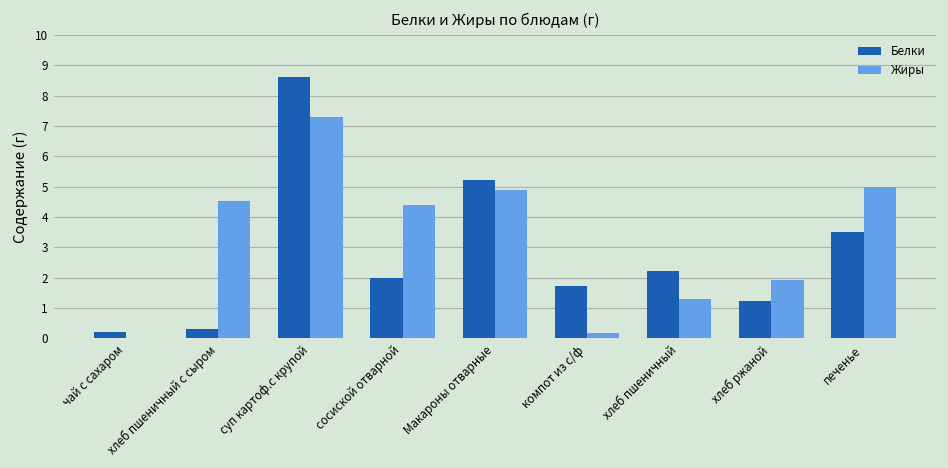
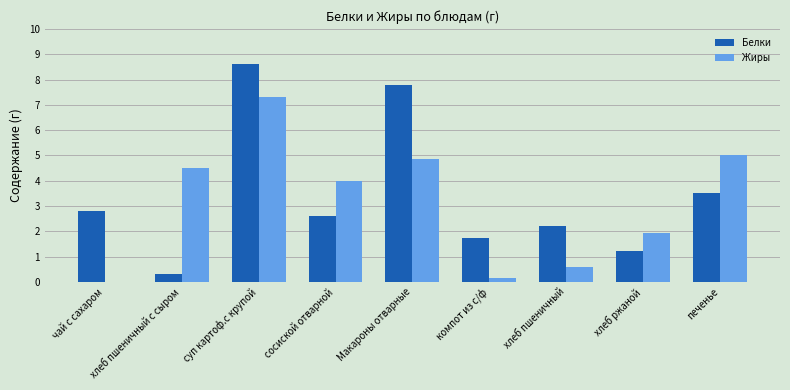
  {
    "Белки": {
-     "чай с сахаром": 0.2,
+     "чай с сахаром": 2.8,
      "хлеб пшеничный с сыром": 0.3,
      "суп картоф.с крупой": 8.6,
-     "сосиской отварной": 2.0,
-     "Макароны отварные": 5.2,
+     "сосиской отварной": 2.6,
+     "Макароны отварные": 7.8,
      "компот из с/ф": 1.7,
      "хлеб пшеничный": 2.2,
      "хлеб ржаной": 1.2,
      "печенье": 3.5
    },
    "Жиры": {
      "чай с сахаром": 0.0,
      "хлеб пшеничный с сыром": 4.5,
      "суп картоф.с крупой": 7.3,
-     "сосиской отварной": 4.4,
+     "сосиской отварной": 4.0,
      "Макароны отварные": 4.9,
      "компот из с/ф": 0.2,
-     "хлеб пшеничный": 1.3,
+     "хлеб пшеничный": 0.6,
      "хлеб ржаной": 1.9,
      "печенье": 5.0
    }
  }
